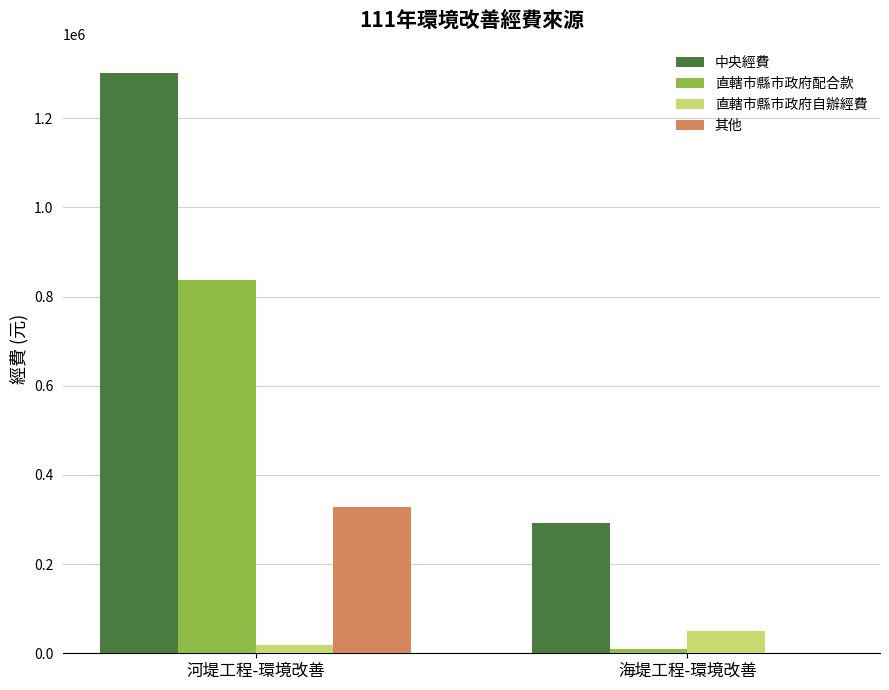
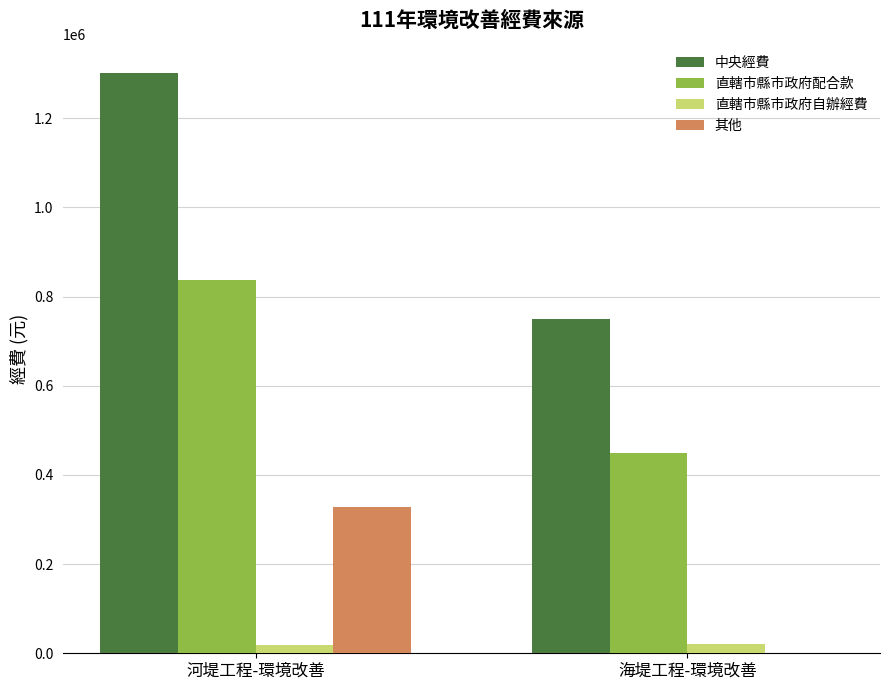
  {
    "中央經費": {
      "河堤工程-環境改善": 1300000,
-     "海堤工程-環境改善": 290000
+     "海堤工程-環境改善": 750000
    },
    "直轄市縣市政府配合款": {
      "河堤工程-環境改善": 840000,
-     "海堤工程-環境改善": 10000
+     "海堤工程-環境改善": 450000
    },
    "直轄市縣市政府自辦經費": {
      "河堤工程-環境改善": 20000,
-     "海堤工程-環境改善": 50000
+     "海堤工程-環境改善": 20000
    },
    "其他": {
      "河堤工程-環境改善": 330000,
      "海堤工程-環境改善": 0
    }
  }
